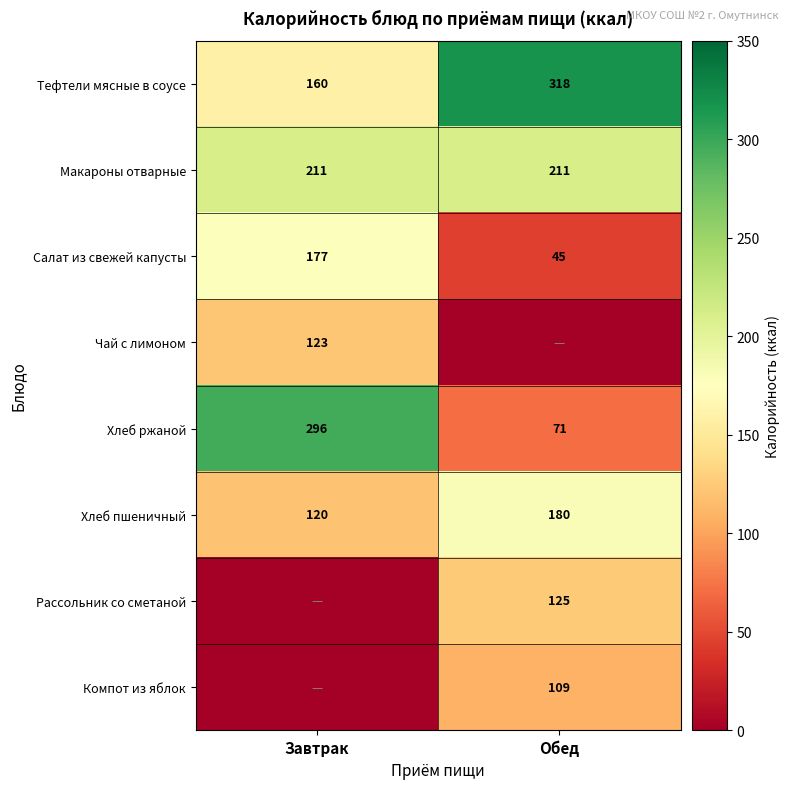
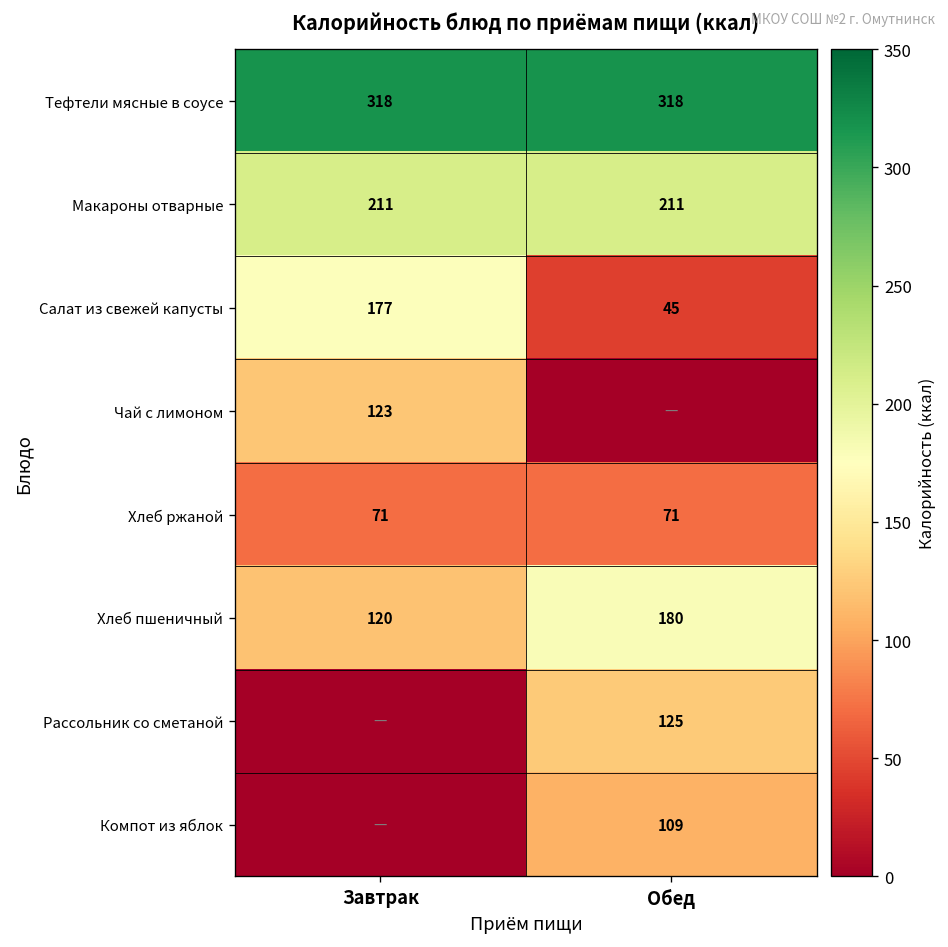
  {
    "Тефтели мясные в соусе": {
-     "Завтрак": 160,
+     "Завтрак": 318,
      "Обед": 318
    },
    "Макароны отварные": {
      "Завтрак": 211,
      "Обед": 211
    },
    "Салат из свежей капусты": {
      "Завтрак": 177,
      "Обед": 45
    },
    "Чай с лимоном": {
      "Завтрак": 123
    },
    "Хлеб ржаной": {
-     "Завтрак": 296,
+     "Завтрак": 71,
      "Обед": 71
    },
    "Хлеб пшеничный": {
      "Завтрак": 120,
      "Обед": 180
    },
    "Рассольник со сметаной": {
      "Обед": 125
    },
    "Компот из яблок": {
      "Обед": 109
    }
  }
